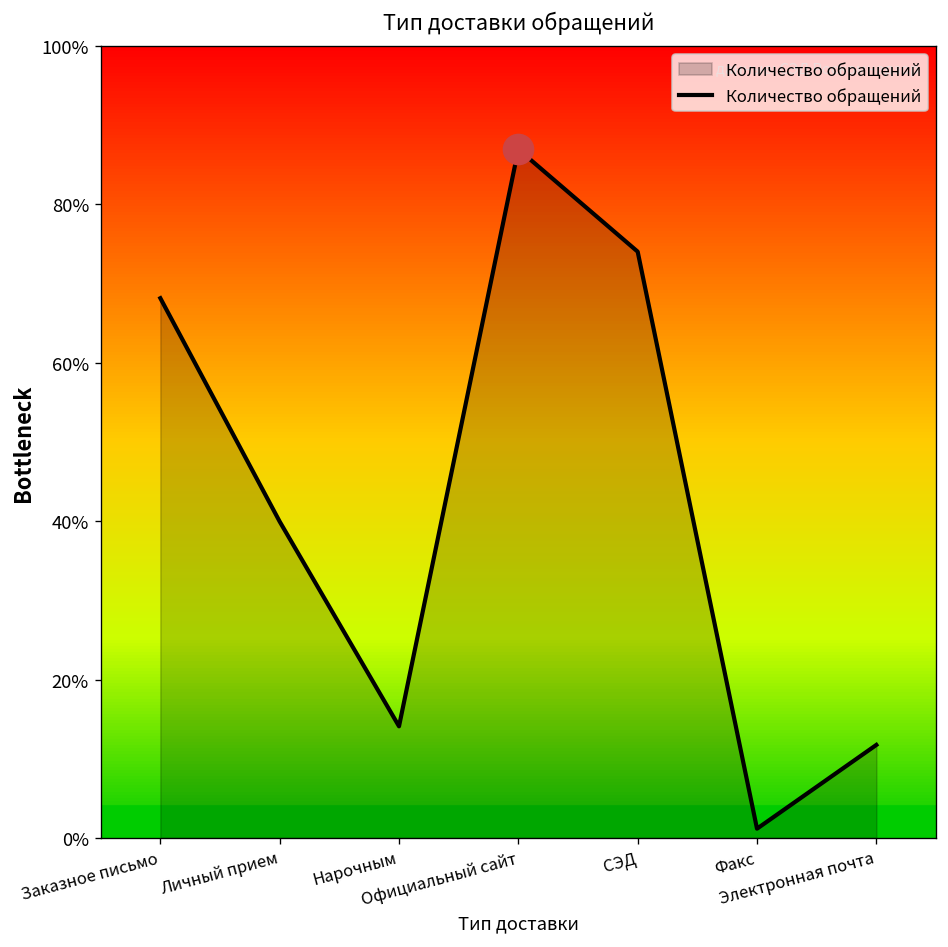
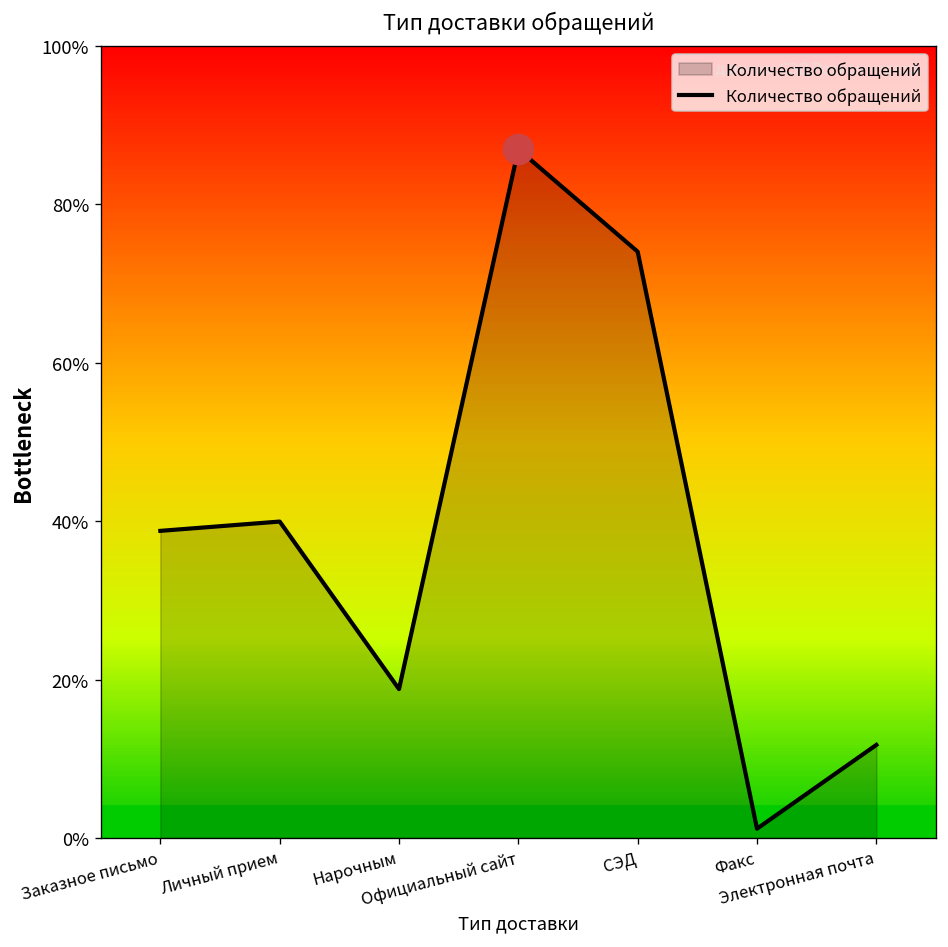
  {
    "Количество обращений": {
-     "Заказное письмо": "68%",
+     "Заказное письмо": "39%",
      "Личный прием": "40%",
-     "Нарочным": "14%",
+     "Нарочным": "19%",
      "СЭД": "74%",
      "Электронная почта": "12%"
    }
  }
